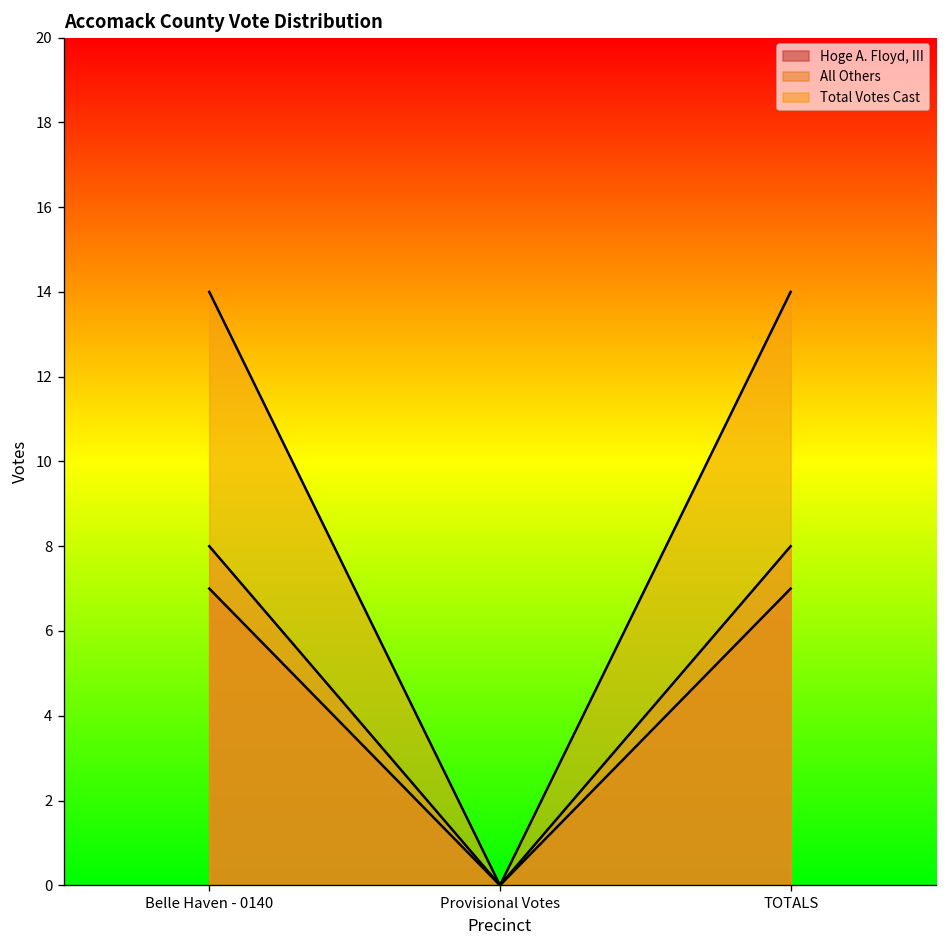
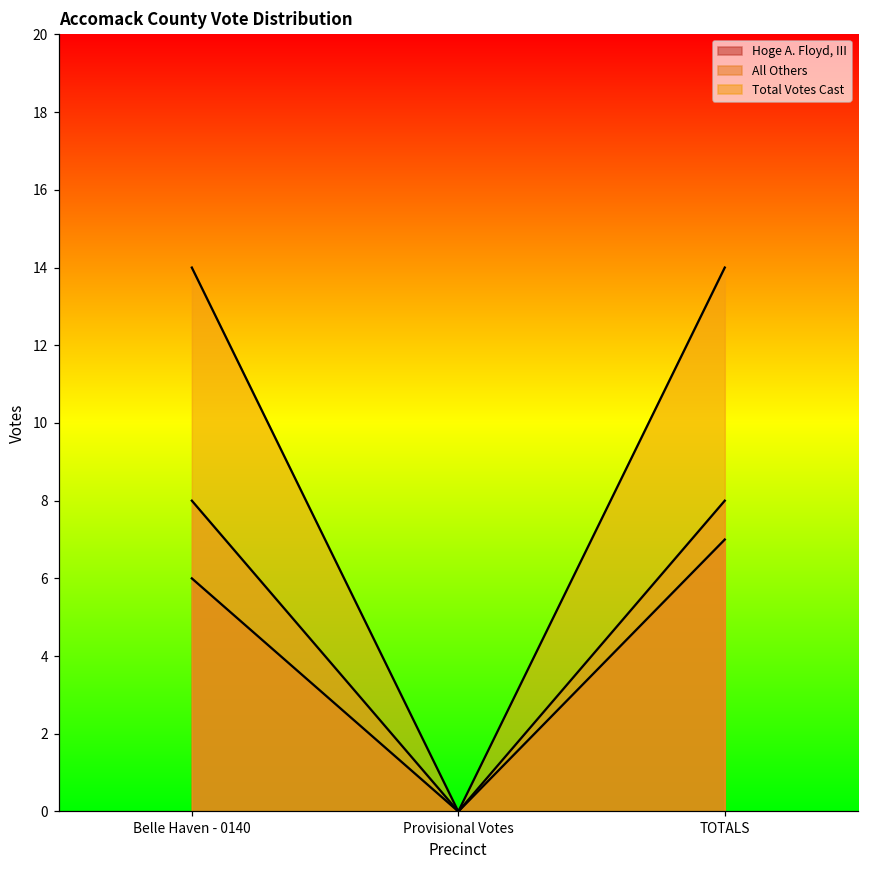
  {
    "Hoge A. Floyd, III": {
-     "Belle Haven - 0140": 7,
+     "Belle Haven - 0140": 6,
      "TOTALS": 7
    }
  }
